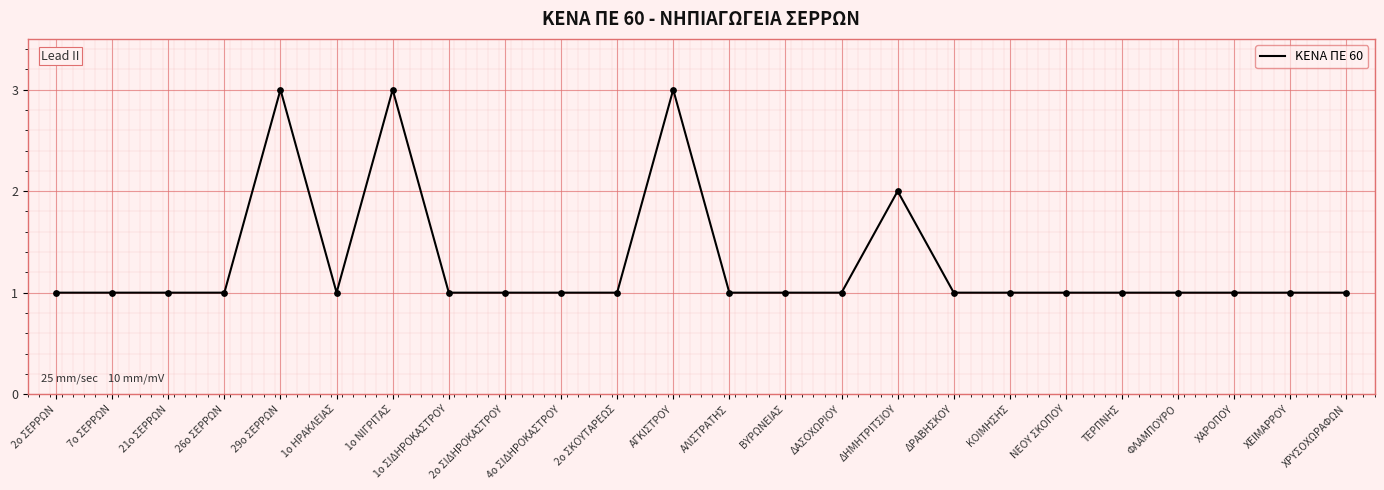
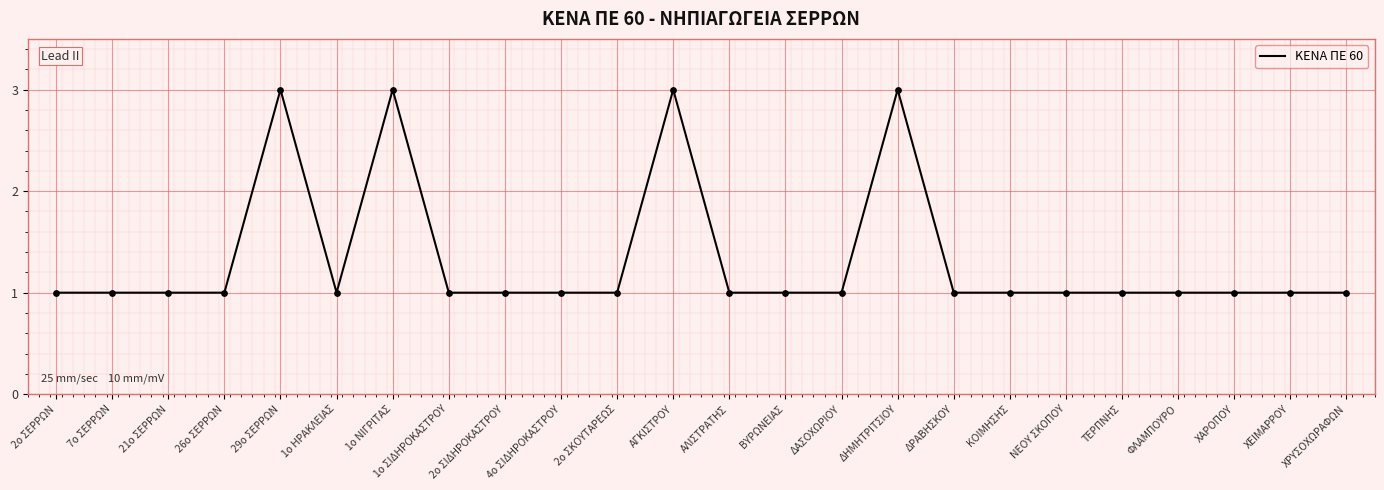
  {
    "2ο ΣΕΡΡΩΝ": 1,
    "7ο ΣΕΡΡΩΝ": 1,
    "21ο ΣΕΡΡΩΝ": 1,
    "26ο ΣΕΡΡΩΝ": 1,
    "29ο ΣΕΡΡΩΝ": 3,
    "1ο ΗΡΑΚΛΕΙΑΣ": 1,
    "1ο ΝΙΓΡΙΤΑΣ": 3,
    "1ο ΣΙΔΗΡΟΚΑΣΤΡΟΥ": 1,
    "2ο ΣΙΔΗΡΟΚΑΣΤΡΟΥ": 1,
    "4ο ΣΙΔΗΡΟΚΑΣΤΡΟΥ": 1,
    "2ο ΣΚΟΥΤΑΡΕΩΣ": 1,
    "ΑΓΚΙΣΤΡΟΥ": 3,
    "ΑΛΙΣΤΡΑΤΗΣ": 1,
    "ΒΥΡΩΝΕΙΑΣ": 1,
    "ΔΑΣΟΧΩΡΙΟΥ": 1,
-   "ΔΗΜΗΤΡΙΤΣΙΟΥ": 2,
+   "ΔΗΜΗΤΡΙΤΣΙΟΥ": 3,
    "ΔΡΑΒΗΣΚΟΥ": 1,
    "ΚΟΙΜΗΣΗΣ": 1,
    "ΝΕΟΥ ΣΚΟΠΟΥ": 1,
    "ΤΕΡΠΝΗΣ": 1,
    "ΦΛΑΜΠΟΥΡΟ": 1,
    "ΧΑΡΟΠΟΥ": 1,
    "ΧΕΙΜΑΡΡΟΥ": 1,
    "ΧΡΥΣΟΧΩΡΑΦΩΝ": 1
  }
